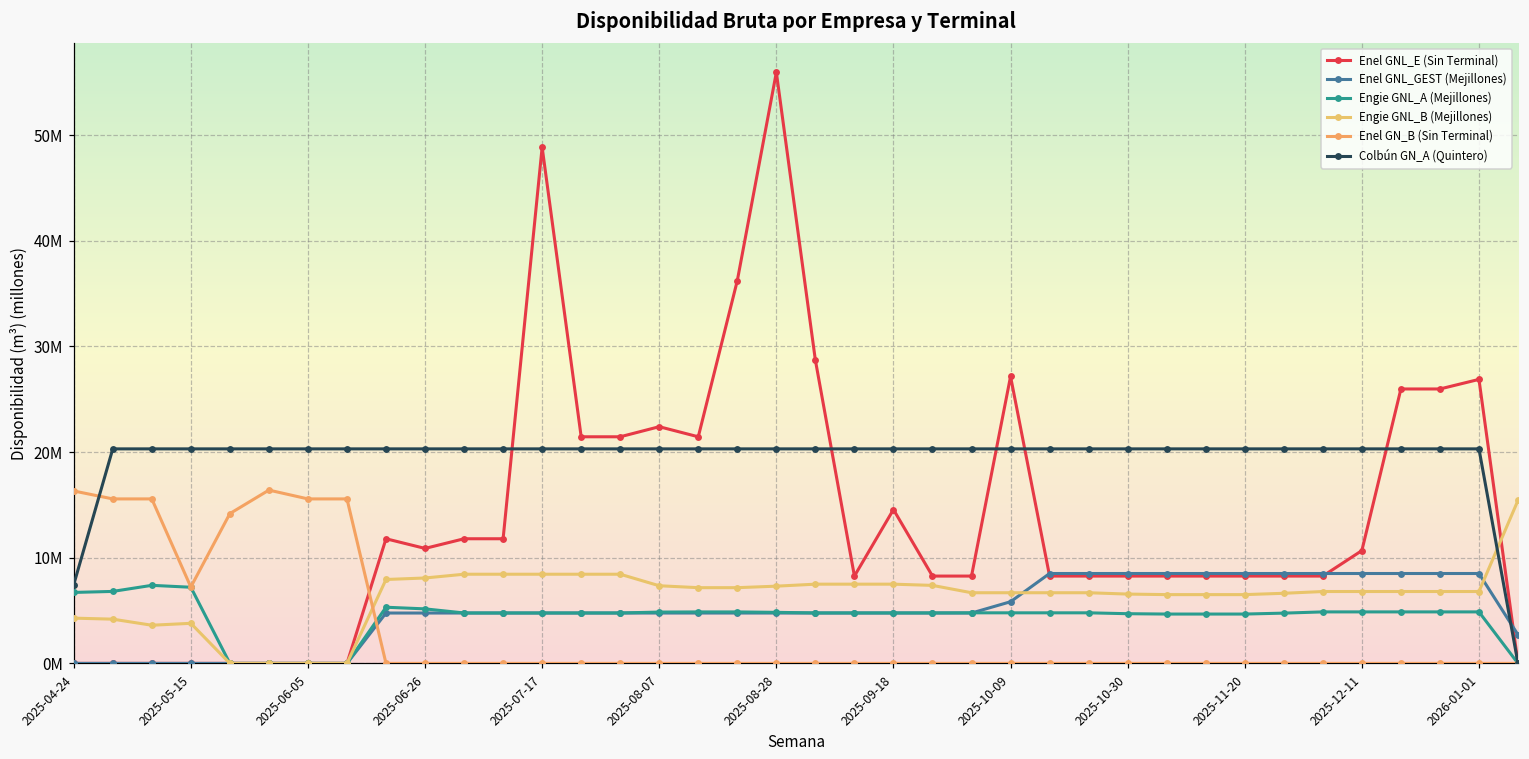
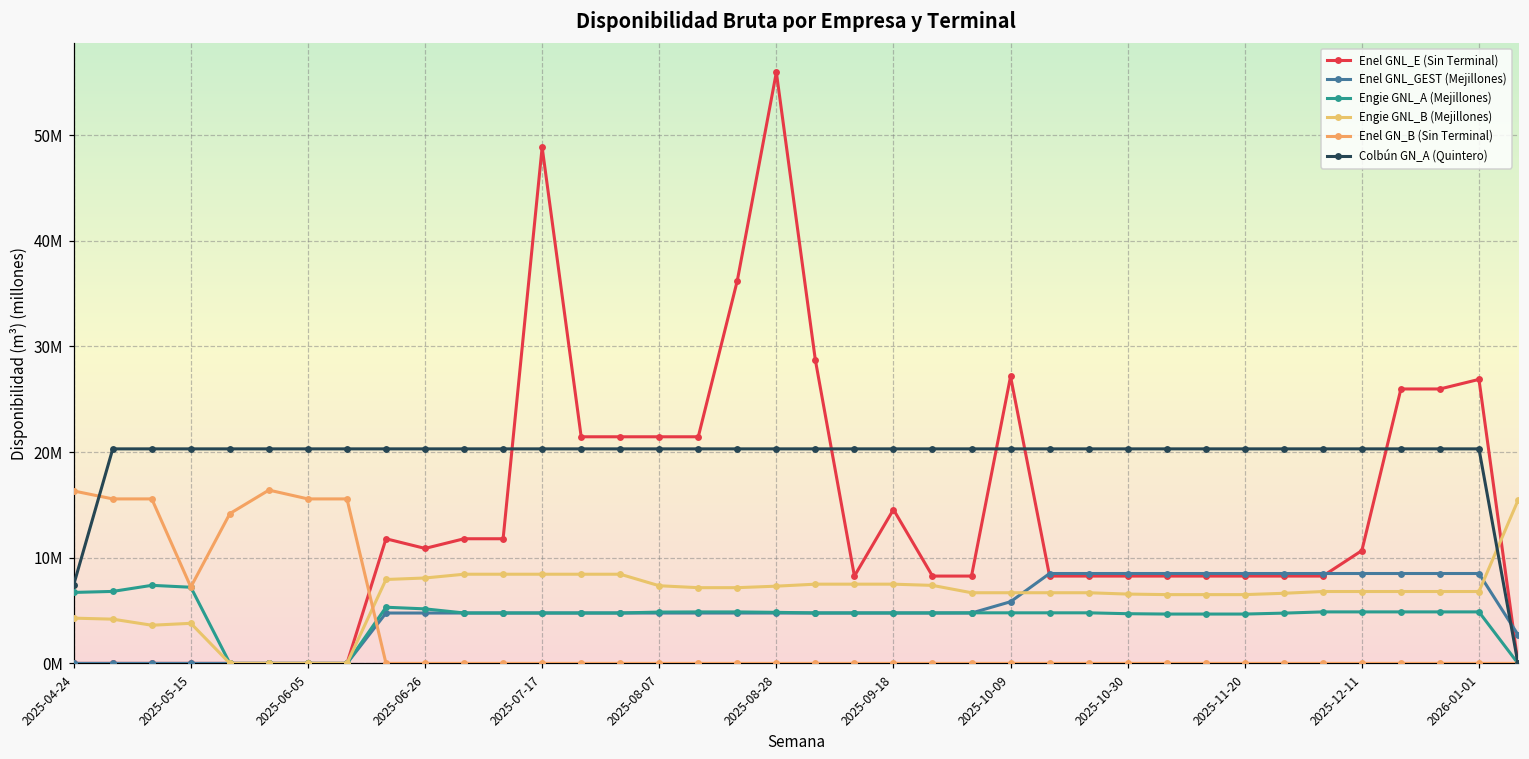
  {
    "Enel GNL_E (Sin Terminal)": {
      "2025-06-26": 11000000,
      "2025-07-17": 49000000,
-     "2025-08-07": 22000000,
+     "2025-08-07": 21000000,
      "2025-08-28": 56000000,
      "2025-09-18": 15000000,
      "2025-10-09": 27000000,
      "2025-12-11": 11000000,
      "2026-01-01": 27000000
    },
    "Colbún GN_A (Quintero)": {
      "2025-04-24": 7000000,
      "2025-05-15": 20000000,
      "2025-06-05": 20000000,
      "2025-06-26": 20000000,
      "2025-07-17": 20000000,
      "2025-08-07": 20000000,
      "2025-08-28": 20000000,
      "2025-09-18": 20000000,
      "2025-10-09": 20000000,
      "2025-10-30": 20000000,
      "2025-11-20": 20000000,
      "2025-12-11": 20000000,
      "2026-01-01": 20000000
    }
  }
